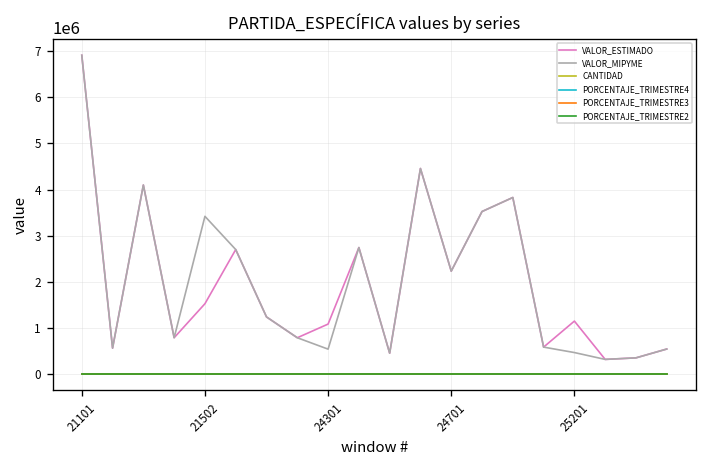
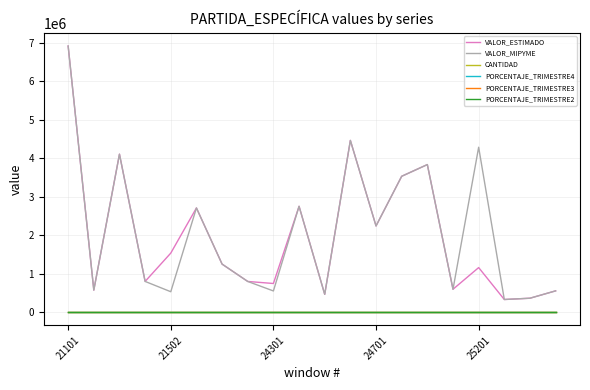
  {
    "VALOR_ESTIMADO": {
      "21502": 1500000,
-     "24301": 1100000,
+     "24301": 700000,
      "25201": 1200000
    },
    "VALOR_MIPYME": {
-     "21502": 3400000,
+     "21502": 500000,
      "24301": 500000,
-     "25201": 500000
+     "25201": 4300000
    },
    "PORCENTAJE_TRIMESTRE2": {
      "21101": 0,
      "21502": 0,
      "24301": 0,
      "24701": 0,
      "25201": 0
    }
  }
